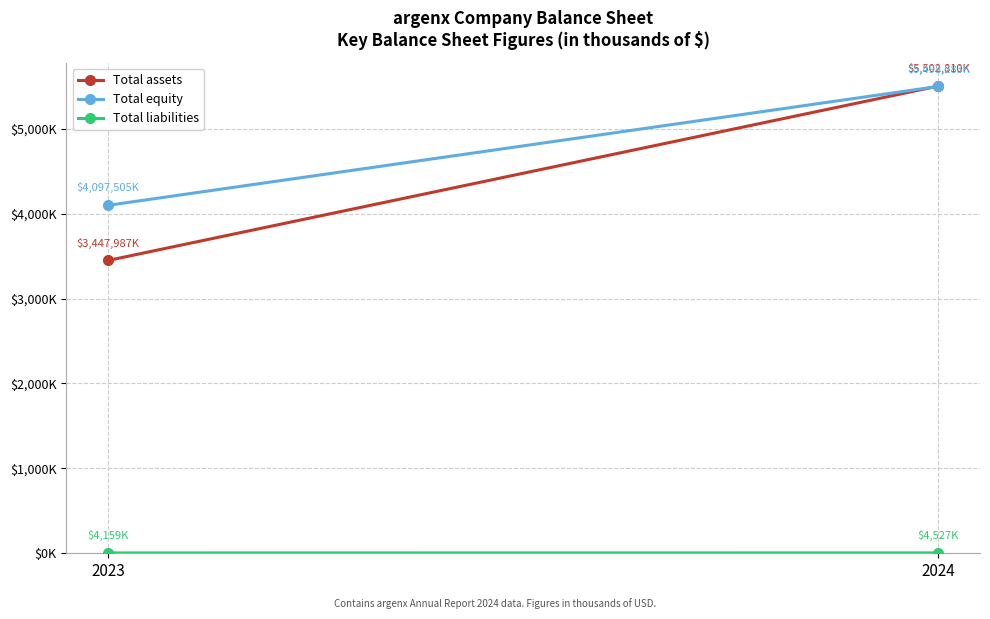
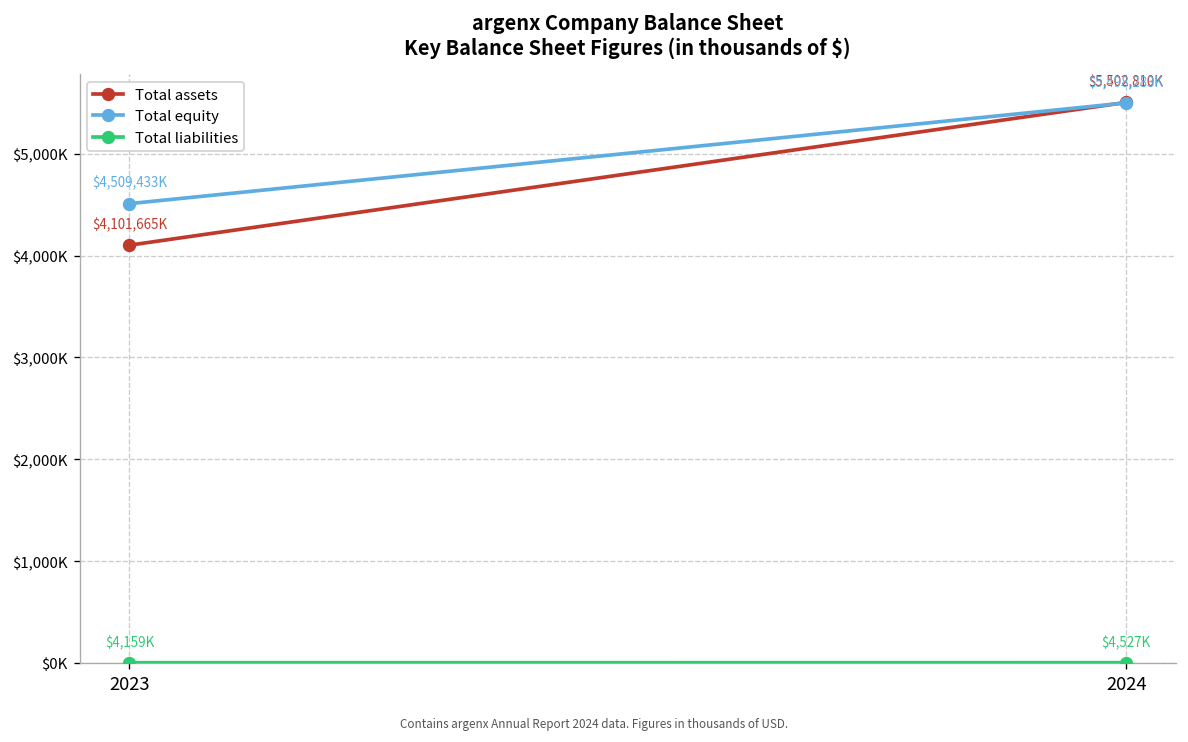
  {
    "Total assets": {
-     "2023": "$3,447,987K"
+     "2023": "$4,101,665K"
    },
    "Total equity": {
-     "2023": "$4,097,505K"
+     "2023": "$4,509,433K"
    },
    "Total liabilities": {
      "2023": "$4,159K",
      "2024": "$4,527K"
    }
  }
